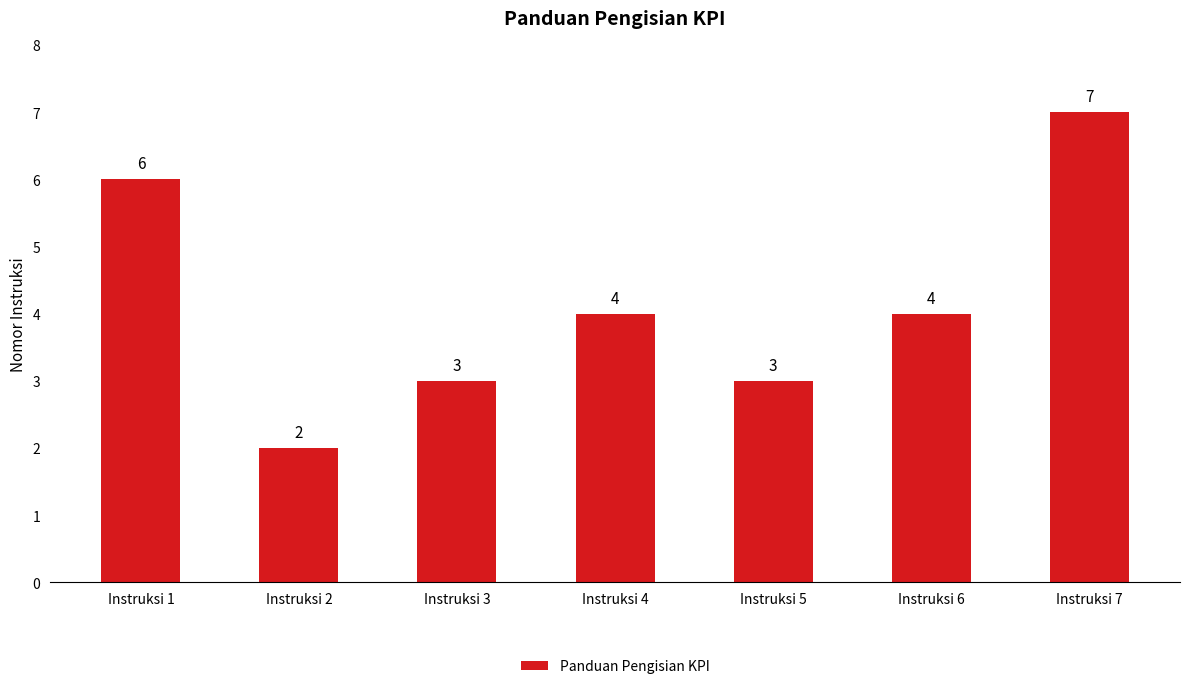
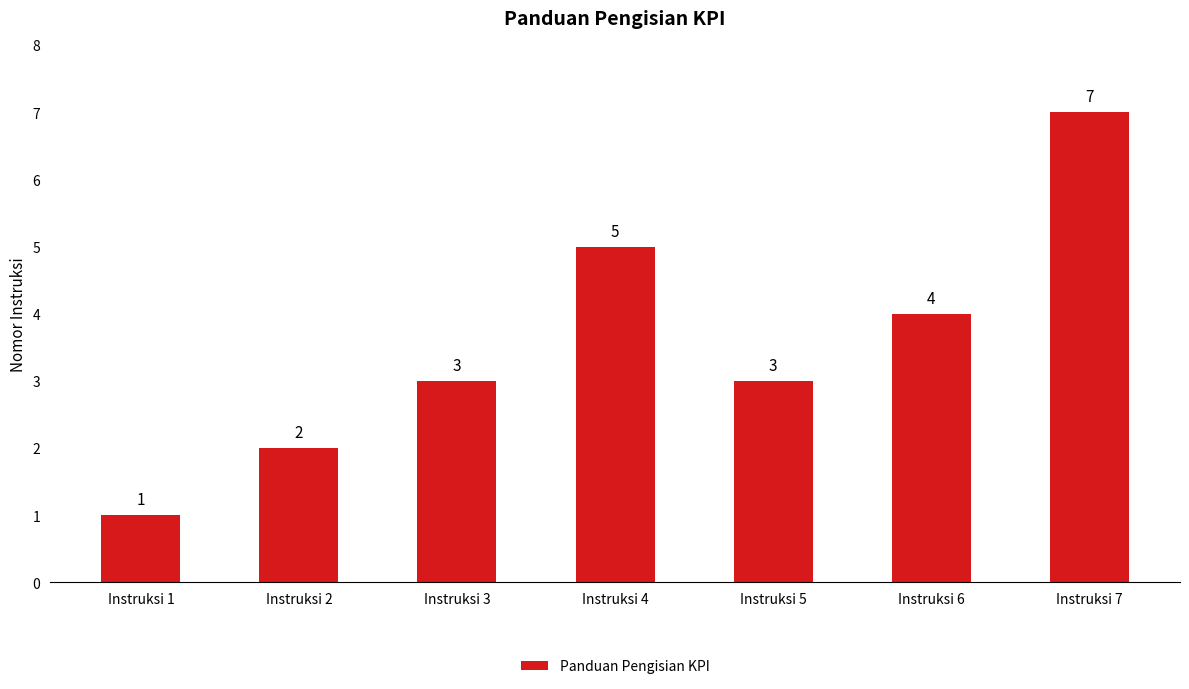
  {
-   "Instruksi 1": 6,
+   "Instruksi 1": 1,
    "Instruksi 2": 2,
    "Instruksi 3": 3,
-   "Instruksi 4": 4,
+   "Instruksi 4": 5,
    "Instruksi 5": 3,
    "Instruksi 6": 4,
    "Instruksi 7": 7
  }
